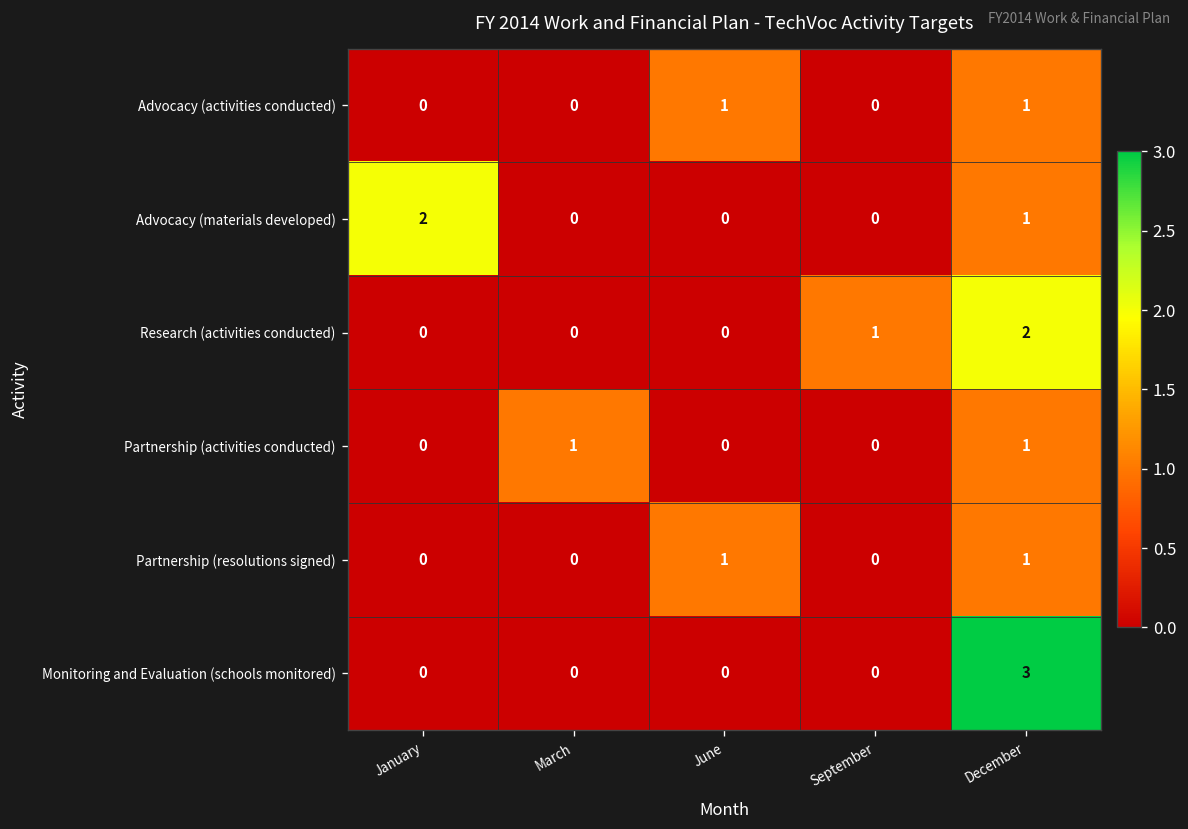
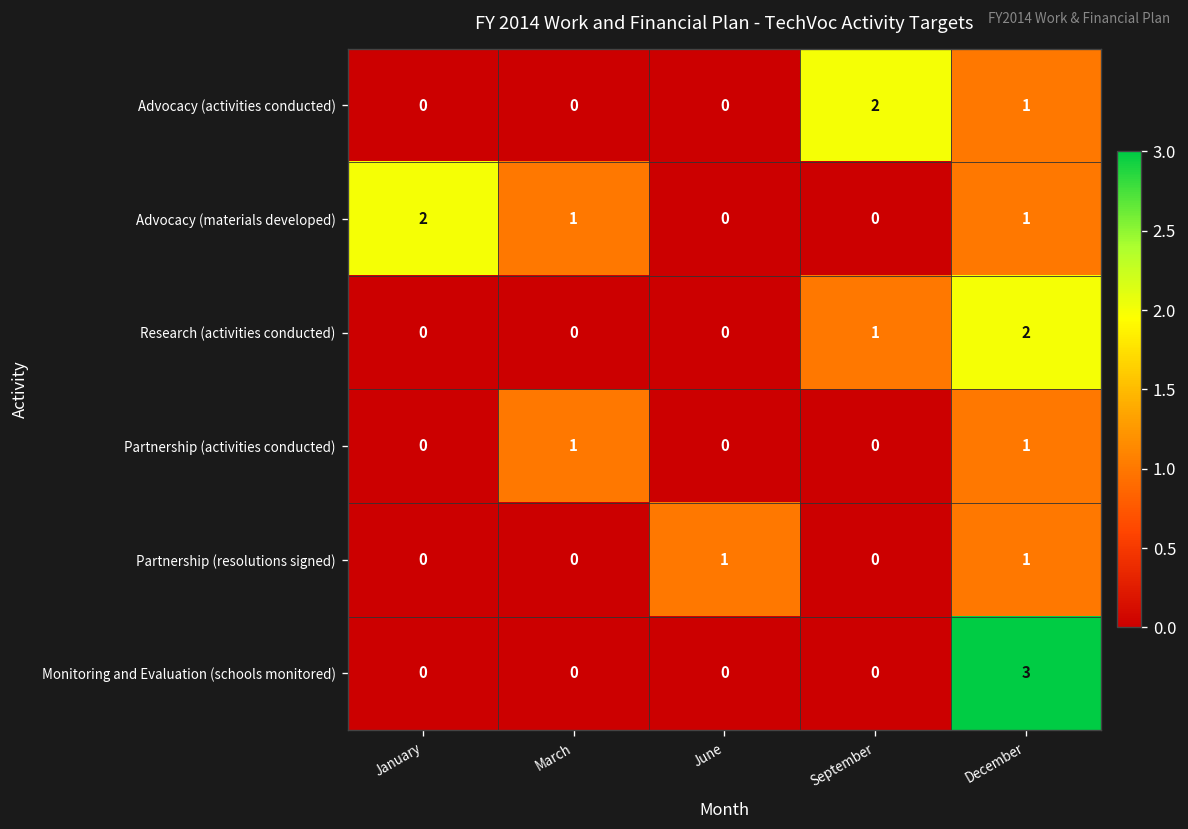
  {
    "Advocacy (activities conducted)": {
      "January": 0,
      "March": 0,
-     "June": 1,
-     "September": 0,
+     "June": 0,
+     "September": 2,
      "December": 1
    },
    "Advocacy (materials developed)": {
      "January": 2,
-     "March": 0,
+     "March": 1,
      "June": 0,
      "September": 0,
      "December": 1
    },
    "Research (activities conducted)": {
      "January": 0,
      "March": 0,
      "June": 0,
      "September": 1,
      "December": 2
    },
    "Partnership (activities conducted)": {
      "January": 0,
      "March": 1,
      "June": 0,
      "September": 0,
      "December": 1
    },
    "Partnership (resolutions signed)": {
      "January": 0,
      "March": 0,
      "June": 1,
      "September": 0,
      "December": 1
    },
    "Monitoring and Evaluation (schools monitored)": {
      "January": 0,
      "March": 0,
      "June": 0,
      "September": 0,
      "December": 3
    }
  }
